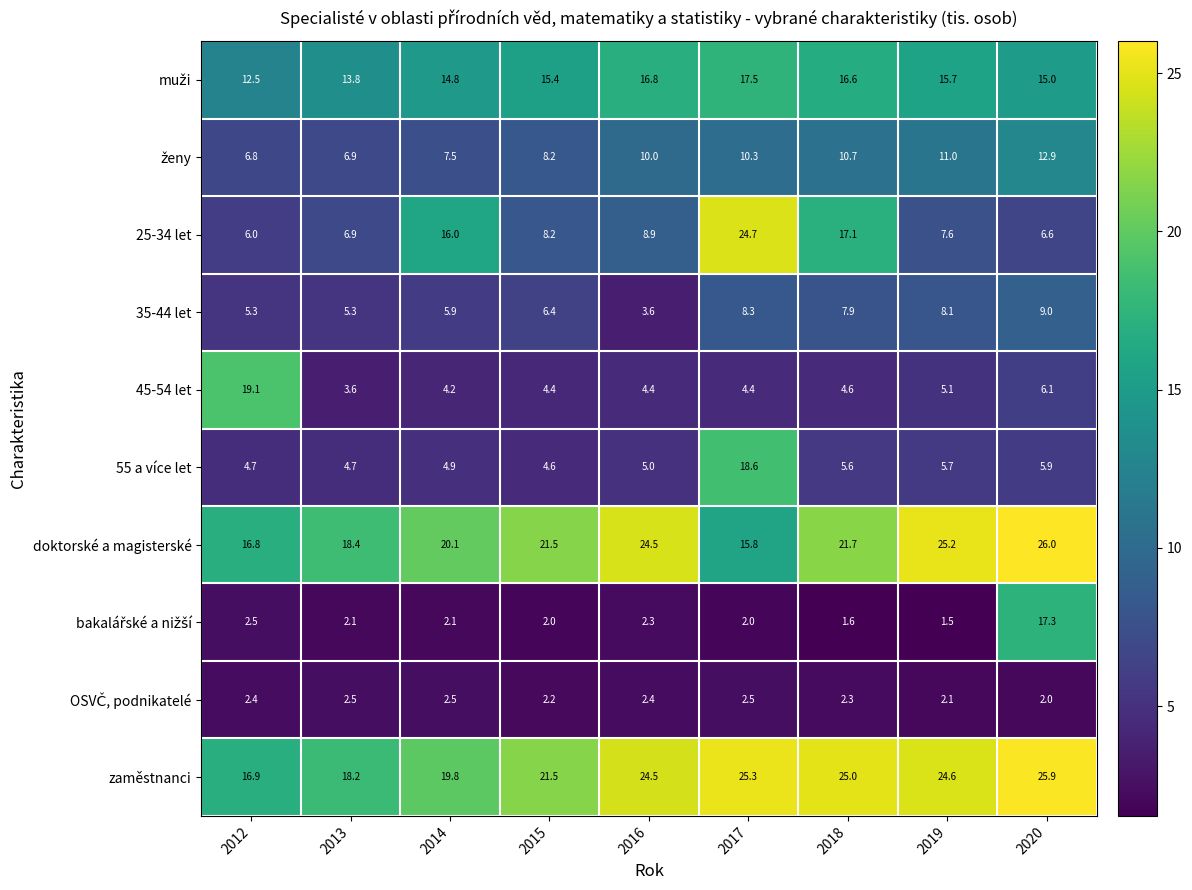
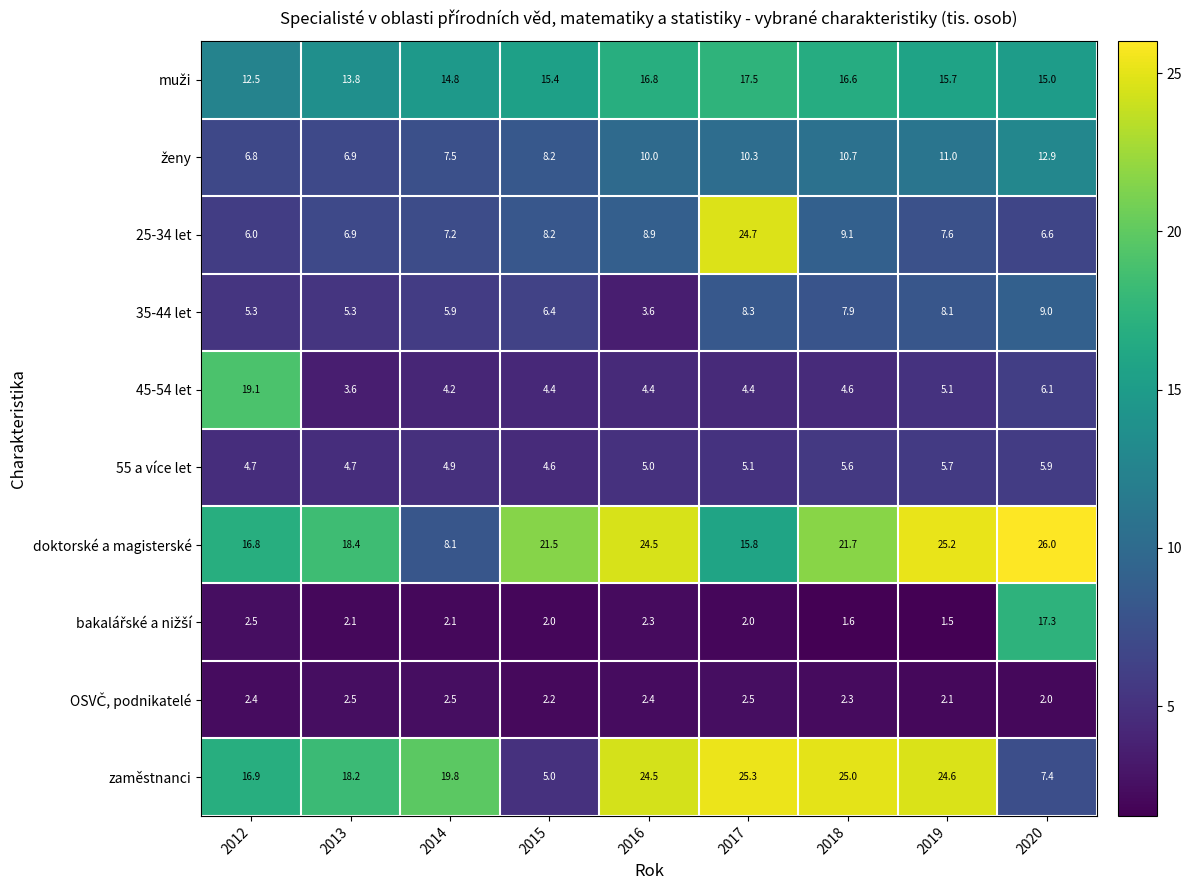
  {
    "muži": {
      "2012": 12.5,
      "2013": 13.8,
      "2014": 14.8,
      "2015": 15.4,
      "2016": 16.8,
      "2017": 17.5,
      "2018": 16.6,
      "2019": 15.7,
      "2020": 15.0
    },
    "ženy": {
      "2012": 6.8,
      "2013": 6.9,
      "2014": 7.5,
      "2015": 8.2,
      "2016": 10.0,
      "2017": 10.3,
      "2018": 10.7,
      "2019": 11.0,
      "2020": 12.9
    },
    "25-34 let": {
      "2012": 6.0,
      "2013": 6.9,
-     "2014": 16.0,
+     "2014": 7.2,
      "2015": 8.2,
      "2016": 8.9,
      "2017": 24.7,
-     "2018": 17.1,
+     "2018": 9.1,
      "2019": 7.6,
      "2020": 6.6
    },
    "35-44 let": {
      "2012": 5.3,
      "2013": 5.3,
      "2014": 5.9,
      "2015": 6.4,
      "2016": 3.6,
      "2017": 8.3,
      "2018": 7.9,
      "2019": 8.1,
      "2020": 9.0
    },
    "45-54 let": {
      "2012": 19.1,
      "2013": 3.6,
      "2014": 4.2,
      "2015": 4.4,
      "2016": 4.4,
      "2017": 4.4,
      "2018": 4.6,
      "2019": 5.1,
      "2020": 6.1
    },
    "55 a více let": {
      "2012": 4.7,
      "2013": 4.7,
      "2014": 4.9,
      "2015": 4.6,
      "2016": 5.0,
-     "2017": 18.6,
+     "2017": 5.1,
      "2018": 5.6,
      "2019": 5.7,
      "2020": 5.9
    },
    "doktorské a magisterské": {
      "2012": 16.8,
      "2013": 18.4,
-     "2014": 20.1,
+     "2014": 8.1,
      "2015": 21.5,
      "2016": 24.5,
      "2017": 15.8,
      "2018": 21.7,
      "2019": 25.2,
      "2020": 26.0
    },
    "bakalářské a nižší": {
      "2012": 2.5,
      "2013": 2.1,
      "2014": 2.1,
      "2015": 2.0,
      "2016": 2.3,
      "2017": 2.0,
      "2018": 1.6,
      "2019": 1.5,
      "2020": 17.3
    },
    "OSVČ, podnikatelé": {
      "2012": 2.4,
      "2013": 2.5,
      "2014": 2.5,
      "2015": 2.2,
      "2016": 2.4,
      "2017": 2.5,
      "2018": 2.3,
      "2019": 2.1,
      "2020": 2.0
    },
    "zaměstnanci": {
      "2012": 16.9,
      "2013": 18.2,
      "2014": 19.8,
-     "2015": 21.5,
+     "2015": 5.0,
      "2016": 24.5,
      "2017": 25.3,
      "2018": 25.0,
      "2019": 24.6,
-     "2020": 25.9
+     "2020": 7.4
    }
  }
